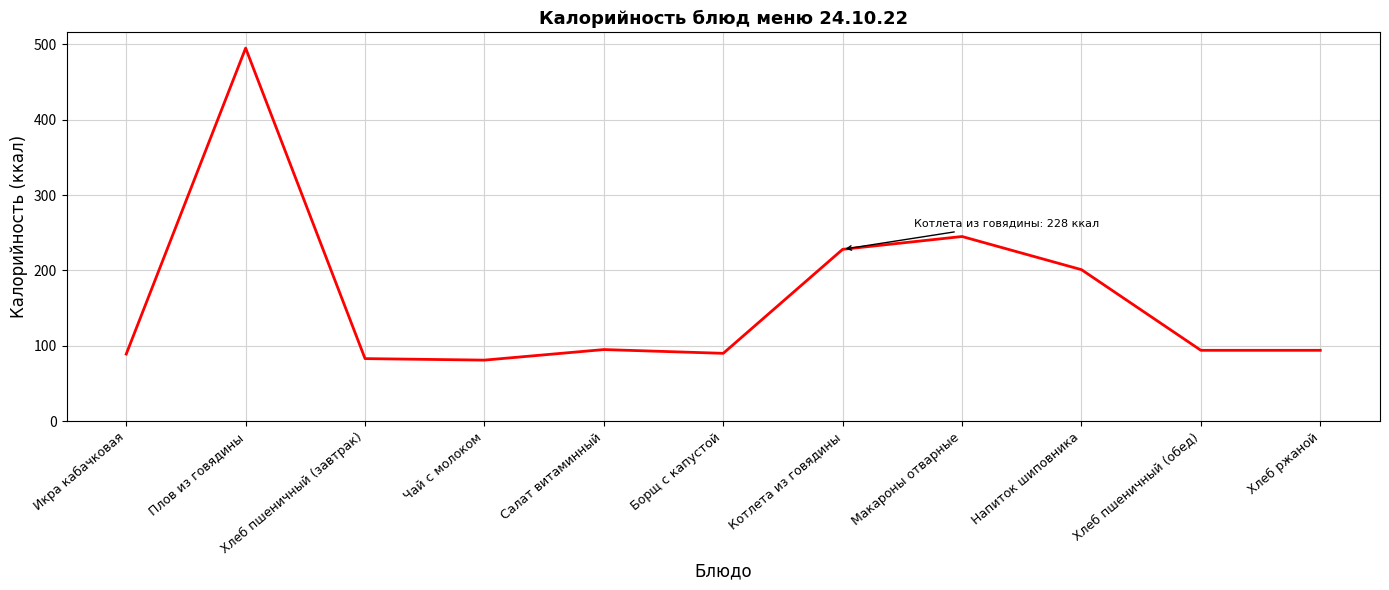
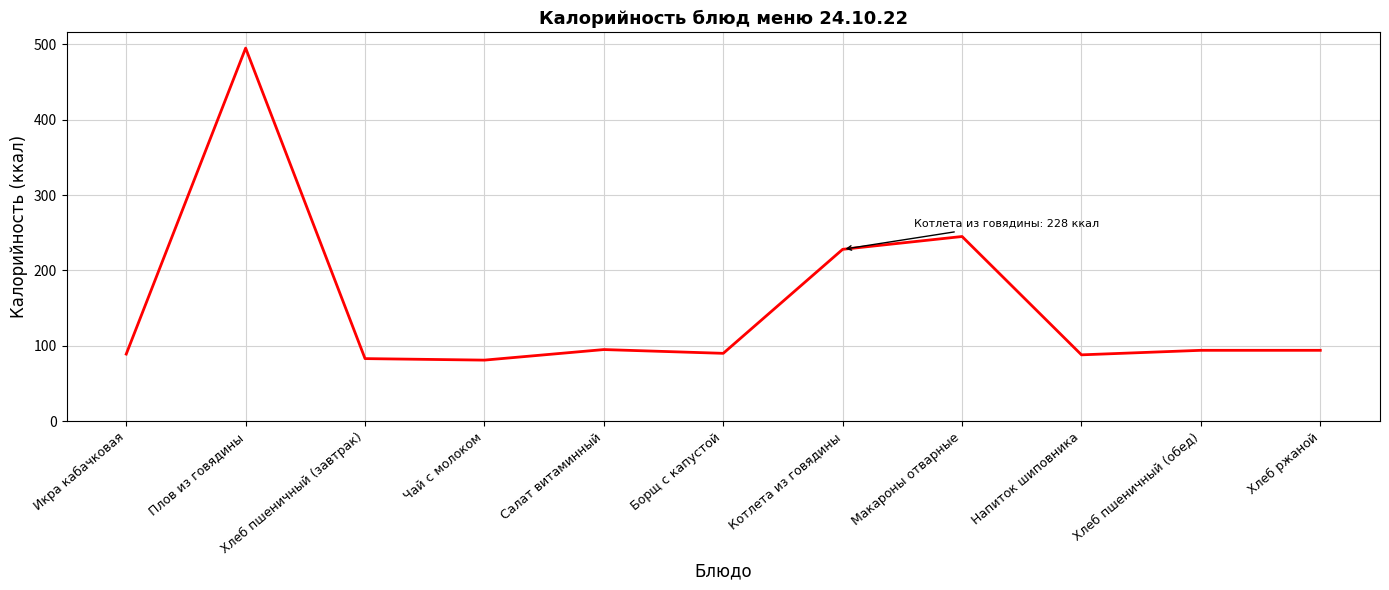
  {
    "Икра кабачковая": 90,
    "Плов из говядины": 500,
    "Хлеб пшеничный (завтрак)": 80,
    "Чай с молоком": 80,
    "Салат витаминный": 100,
    "Борщ с капустой": 90,
    "Котлета из говядины": 230,
-   "Напиток шиповника": 200,
+   "Напиток шиповника": 90,
    "Хлеб пшеничный (обед)": 90,
    "Хлеб ржаной": 90
  }
